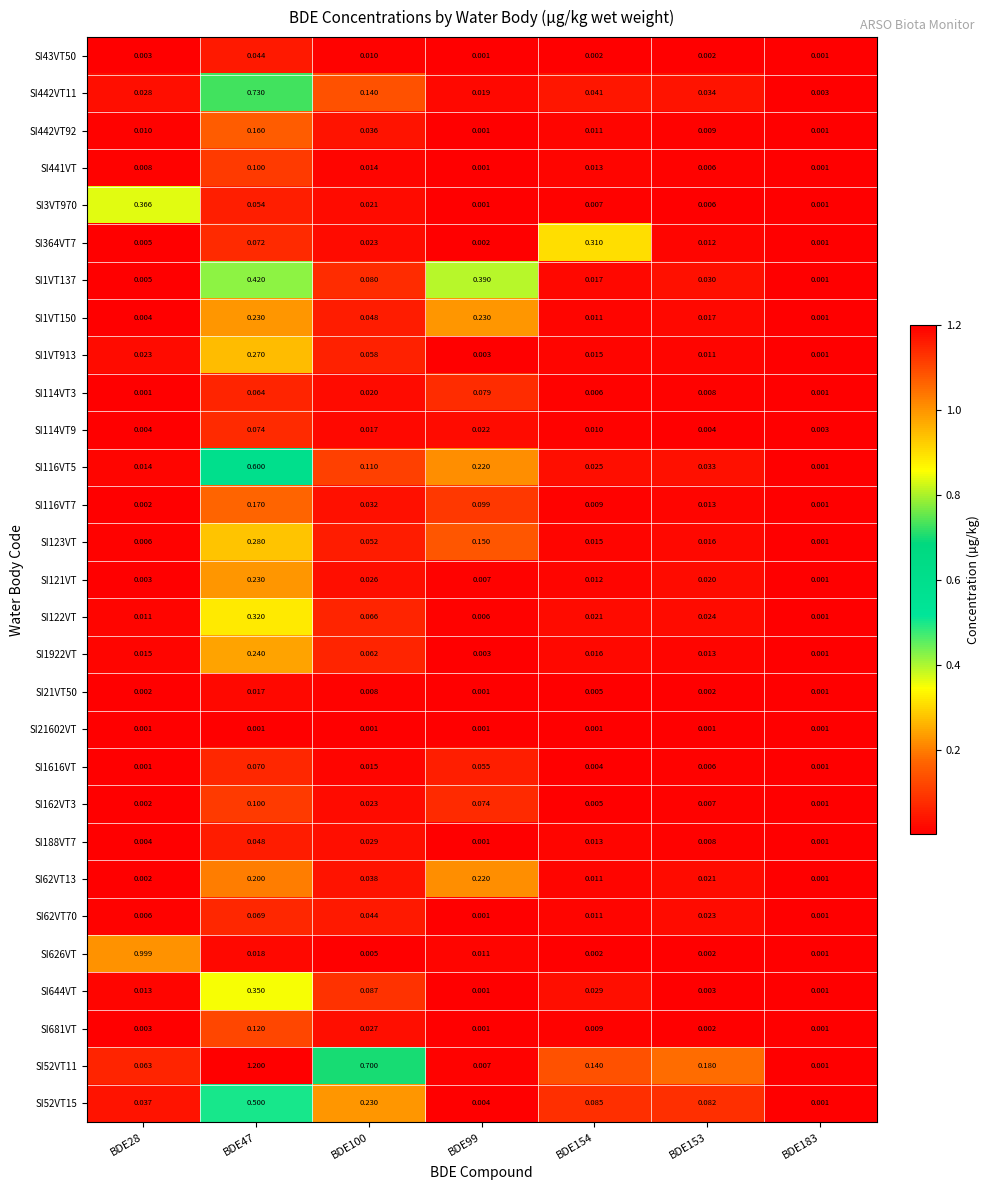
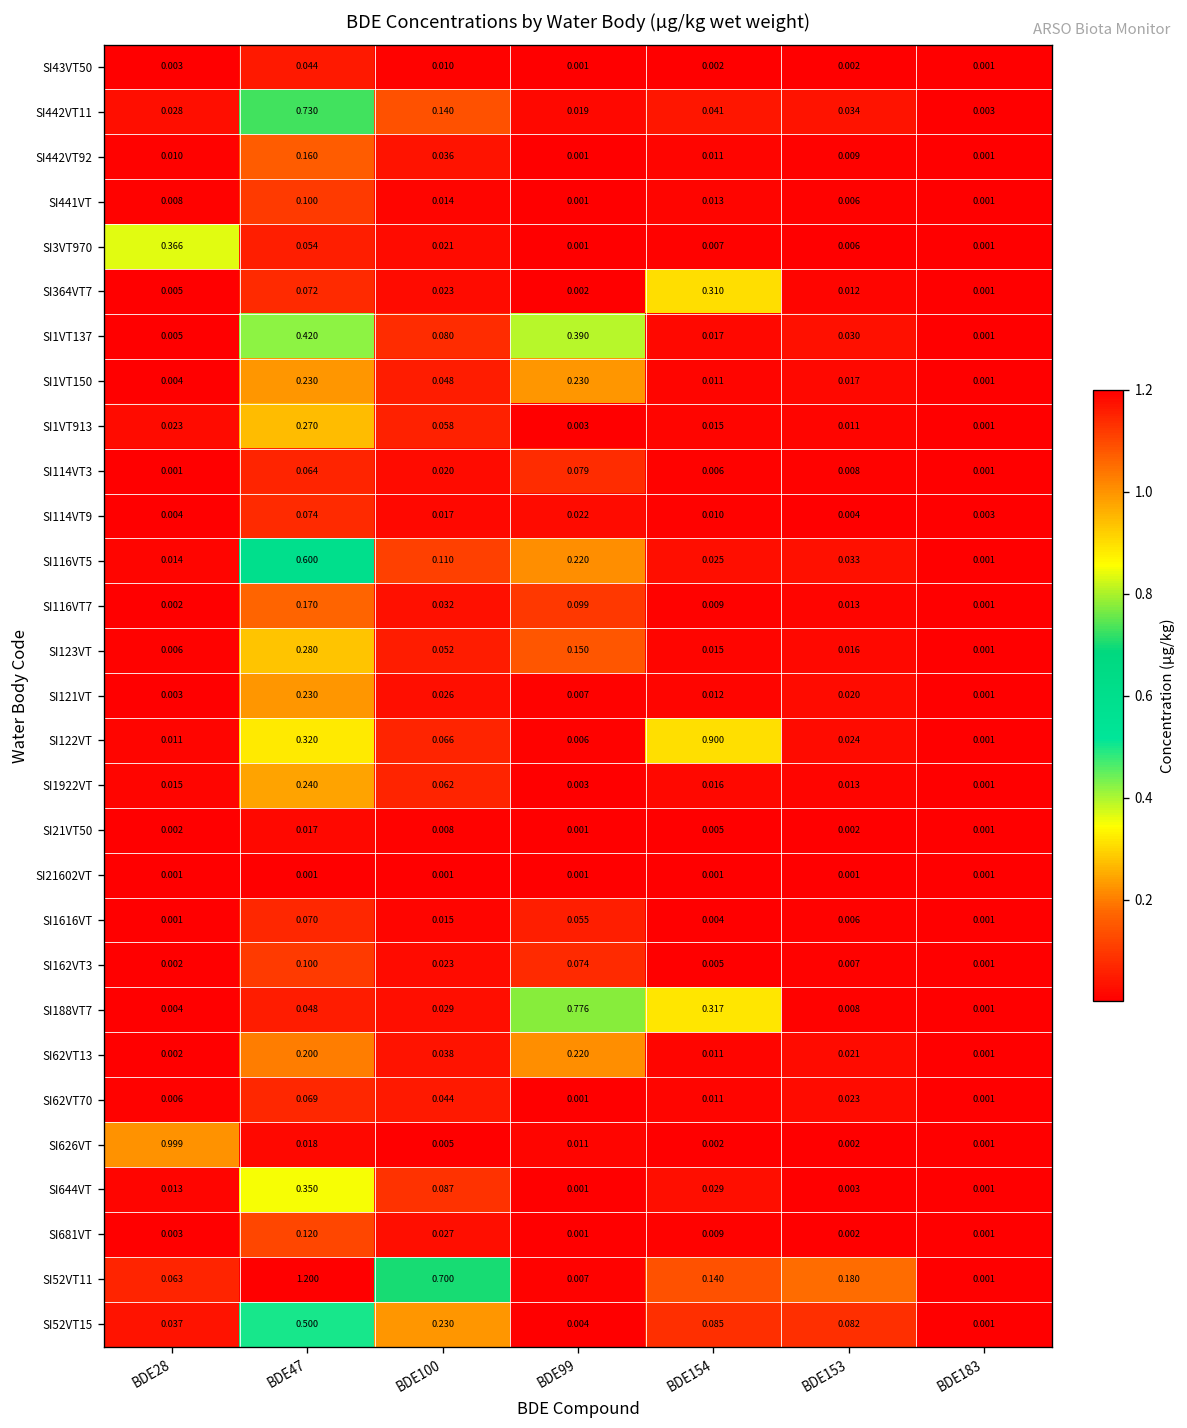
  {
    "SI122VT": {
      "BDE28": 0.011,
      "BDE47": 0.320,
      "BDE100": 0.066,
      "BDE99": 0.006,
-     "BDE154": 0.021,
+     "BDE154": 0.900,
      "BDE153": 0.024,
      "BDE183": 0.001
    },
    "SI188VT7": {
      "BDE28": 0.004,
      "BDE47": 0.048,
      "BDE100": 0.029,
-     "BDE99": 0.001,
-     "BDE154": 0.013,
+     "BDE99": 0.776,
+     "BDE154": 0.317,
      "BDE153": 0.008,
      "BDE183": 0.001
    }
  }
